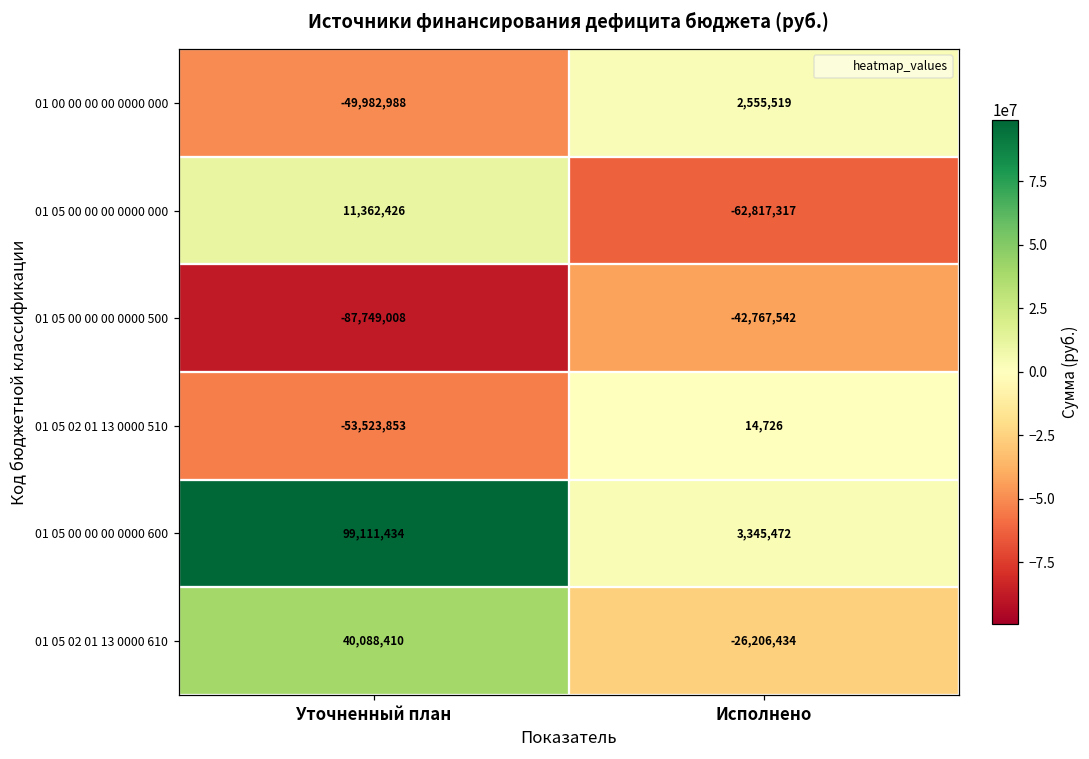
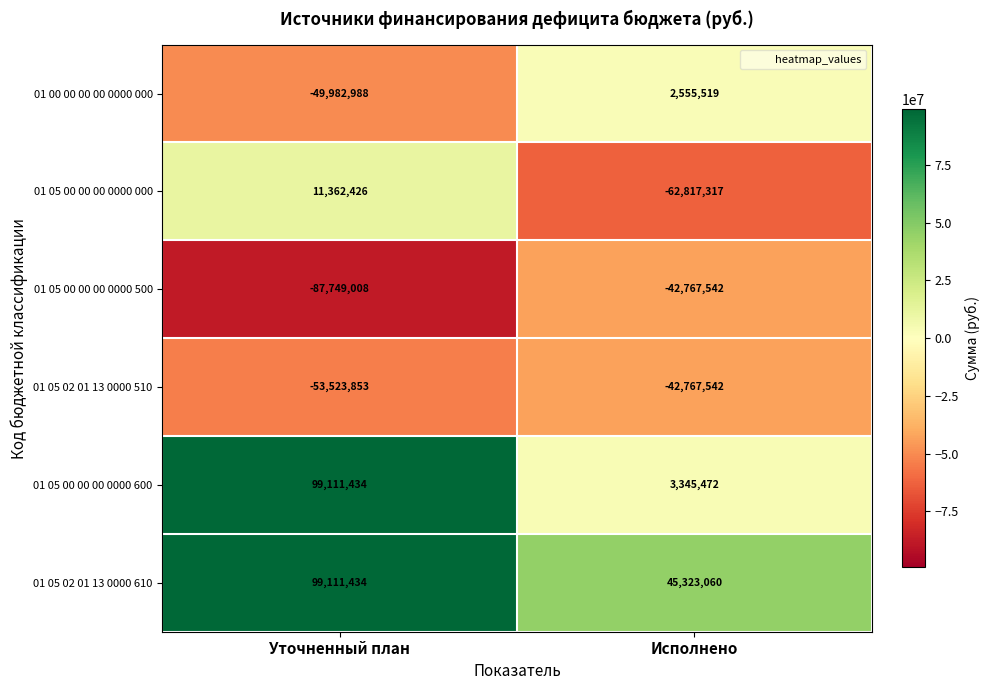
  {
    "01 00 00 00 00 0000 000": {
      "Уточненный план": "-49,982,988",
      "Исполнено": "2,555,519"
    },
    "01 05 00 00 00 0000 000": {
      "Уточненный план": "11,362,426",
      "Исполнено": "-62,817,317"
    },
    "01 05 00 00 00 0000 500": {
      "Уточненный план": "-87,749,008",
      "Исполнено": "-42,767,542"
    },
    "01 05 02 01 13 0000 510": {
      "Уточненный план": "-53,523,853",
-     "Исполнено": "14,726"
+     "Исполнено": "-42,767,542"
    },
    "01 05 00 00 00 0000 600": {
      "Уточненный план": "99,111,434",
      "Исполнено": "3,345,472"
    },
    "01 05 02 01 13 0000 610": {
-     "Уточненный план": "40,088,410",
-     "Исполнено": "-26,206,434"
+     "Уточненный план": "99,111,434",
+     "Исполнено": "45,323,060"
    }
  }
